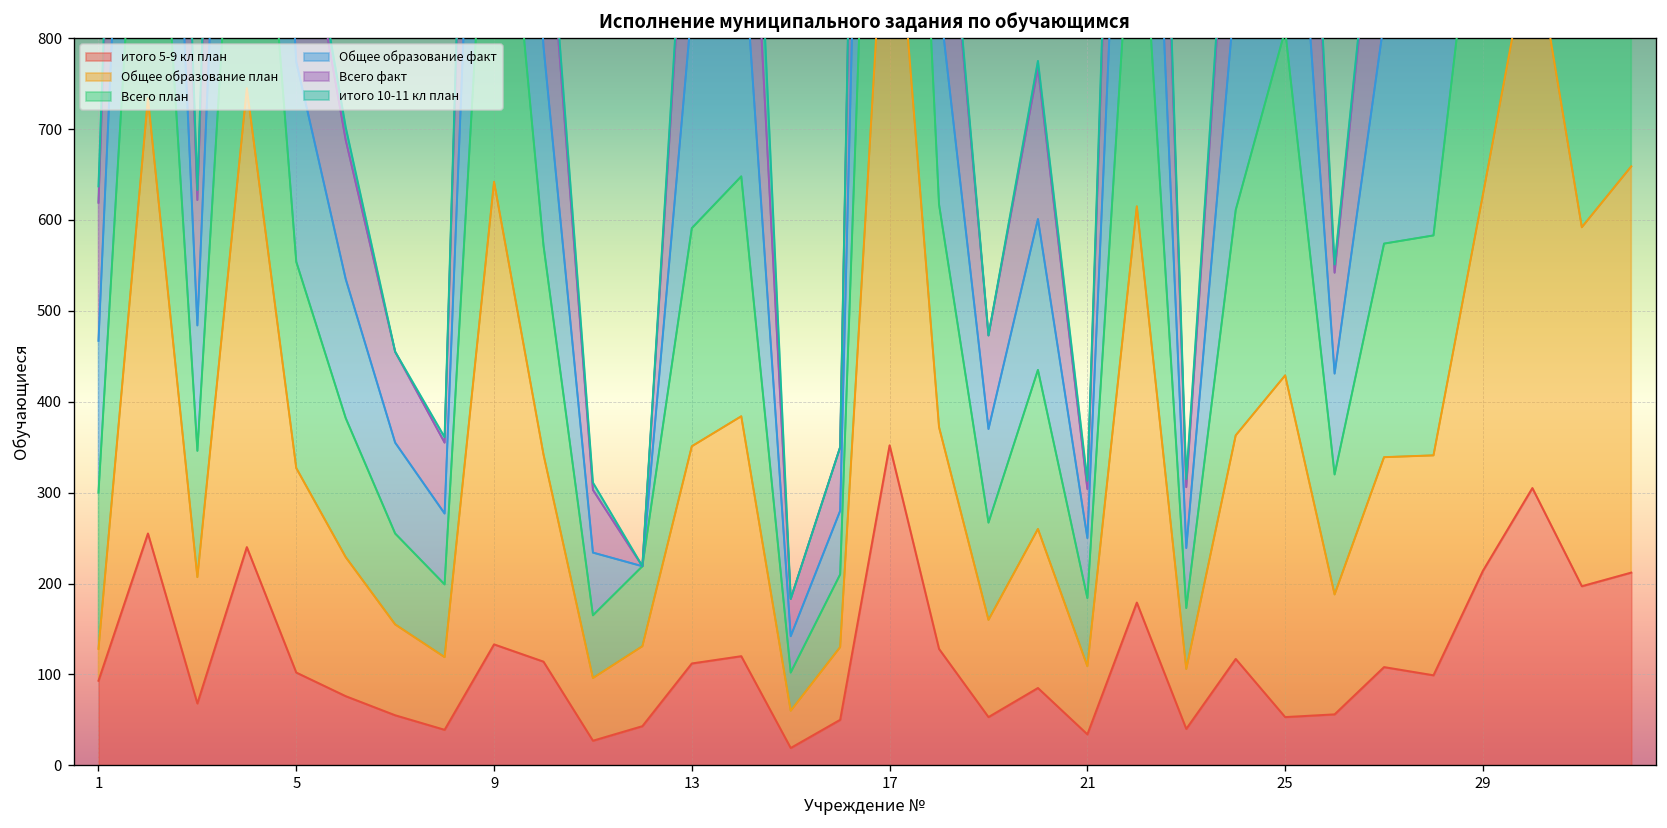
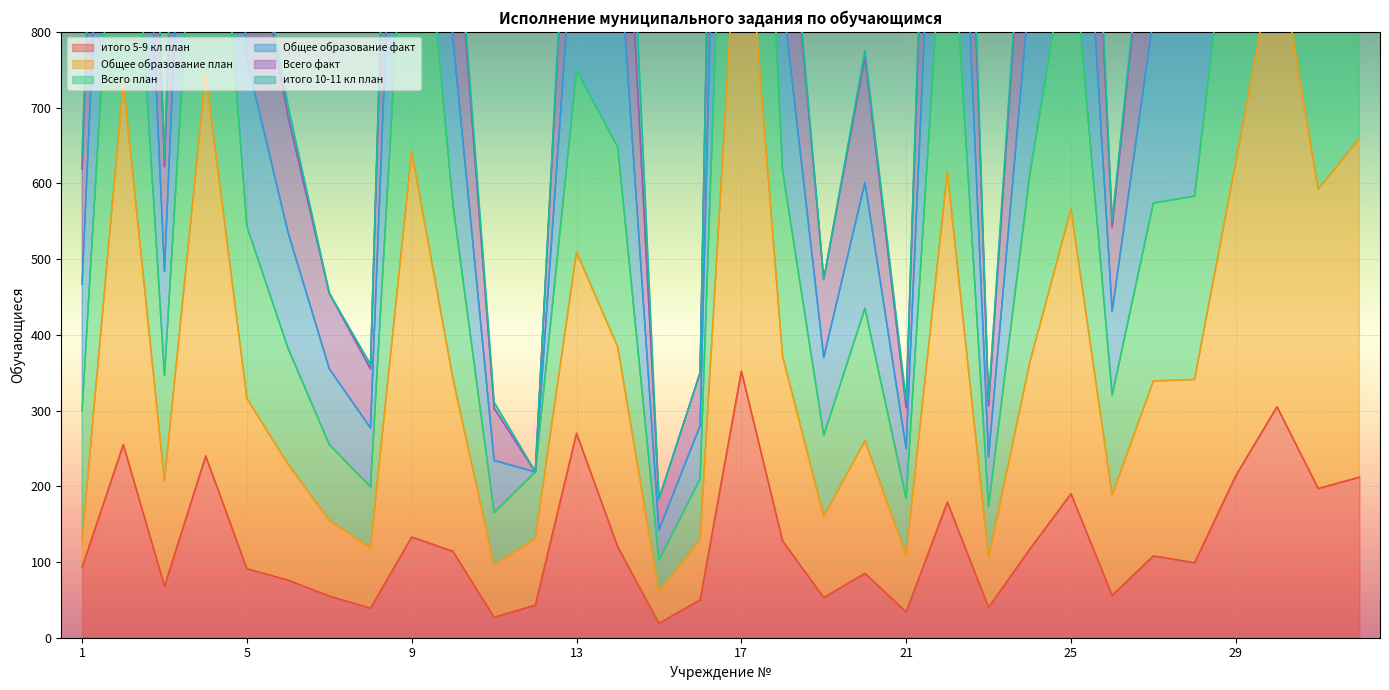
  {
    "итого 5-9 кл план": {
      "1": 90,
-     "5": 100,
+     "5": 90,
      "9": 130,
-     "13": 110,
+     "13": 270,
      "17": 350,
      "21": 30,
-     "25": 50,
+     "25": 190,
      "29": 210
    },
    "Общее образование план": {
      "1": 40,
      "5": 230,
      "9": 510,
      "13": 240,
      "21": 80,
      "25": 380,
      "29": 410
    },
    "Всего факт": {
      "1": 150,
      "21": 50
    }
  }
